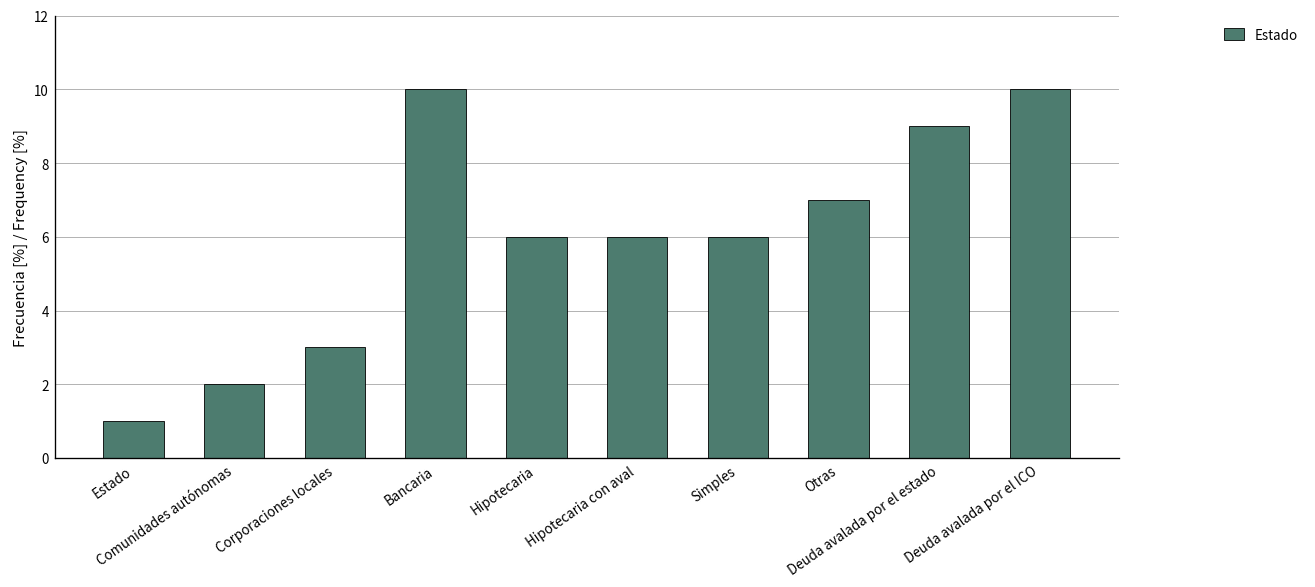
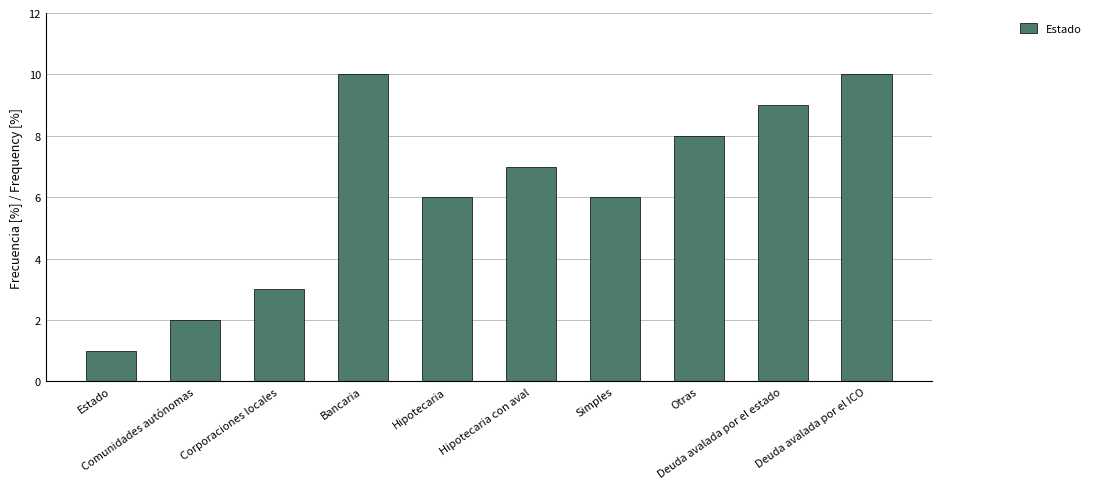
  {
    "Estado": 1,
    "Comunidades autónomas": 2,
    "Corporaciones locales": 3,
    "Bancaria": 10,
    "Hipotecaria": 6,
-   "Hipotecaria con aval": 6,
+   "Hipotecaria con aval": 7,
    "Simples": 6,
-   "Otras": 7,
+   "Otras": 8,
    "Deuda avalada por el estado": 9,
    "Deuda avalada por el ICO": 10
  }
